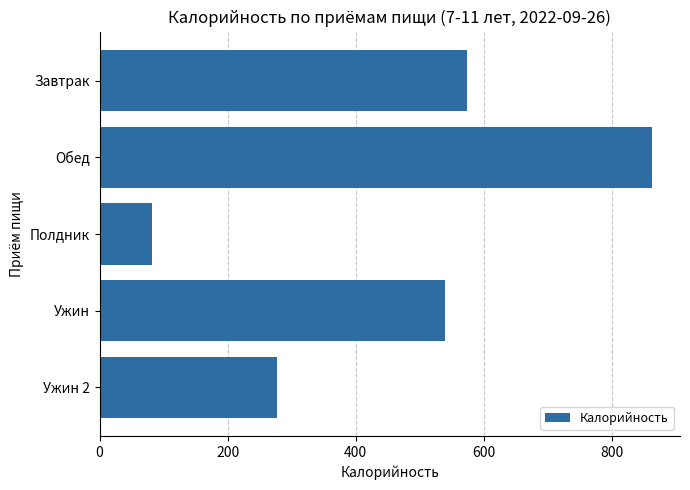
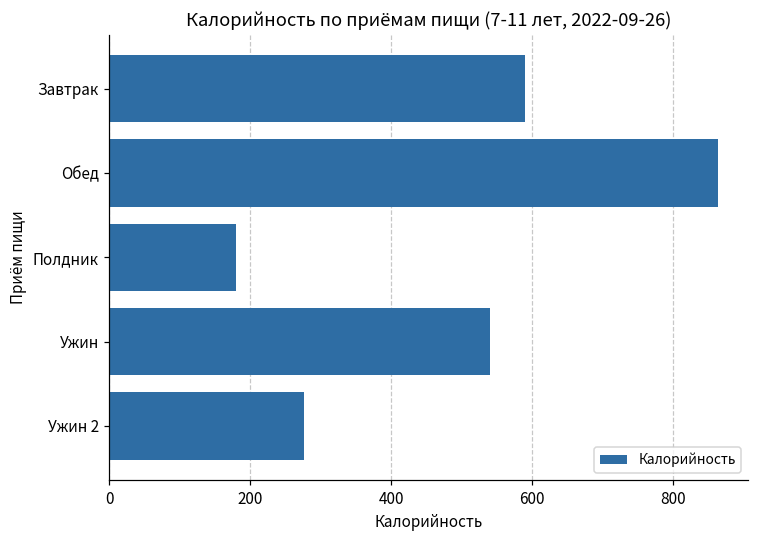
  {
-   "Завтрак": 570,
+   "Завтрак": 590,
    "Обед": 860,
-   "Полдник": 80,
+   "Полдник": 180,
    "Ужин": 540,
    "Ужин 2": 280
  }
